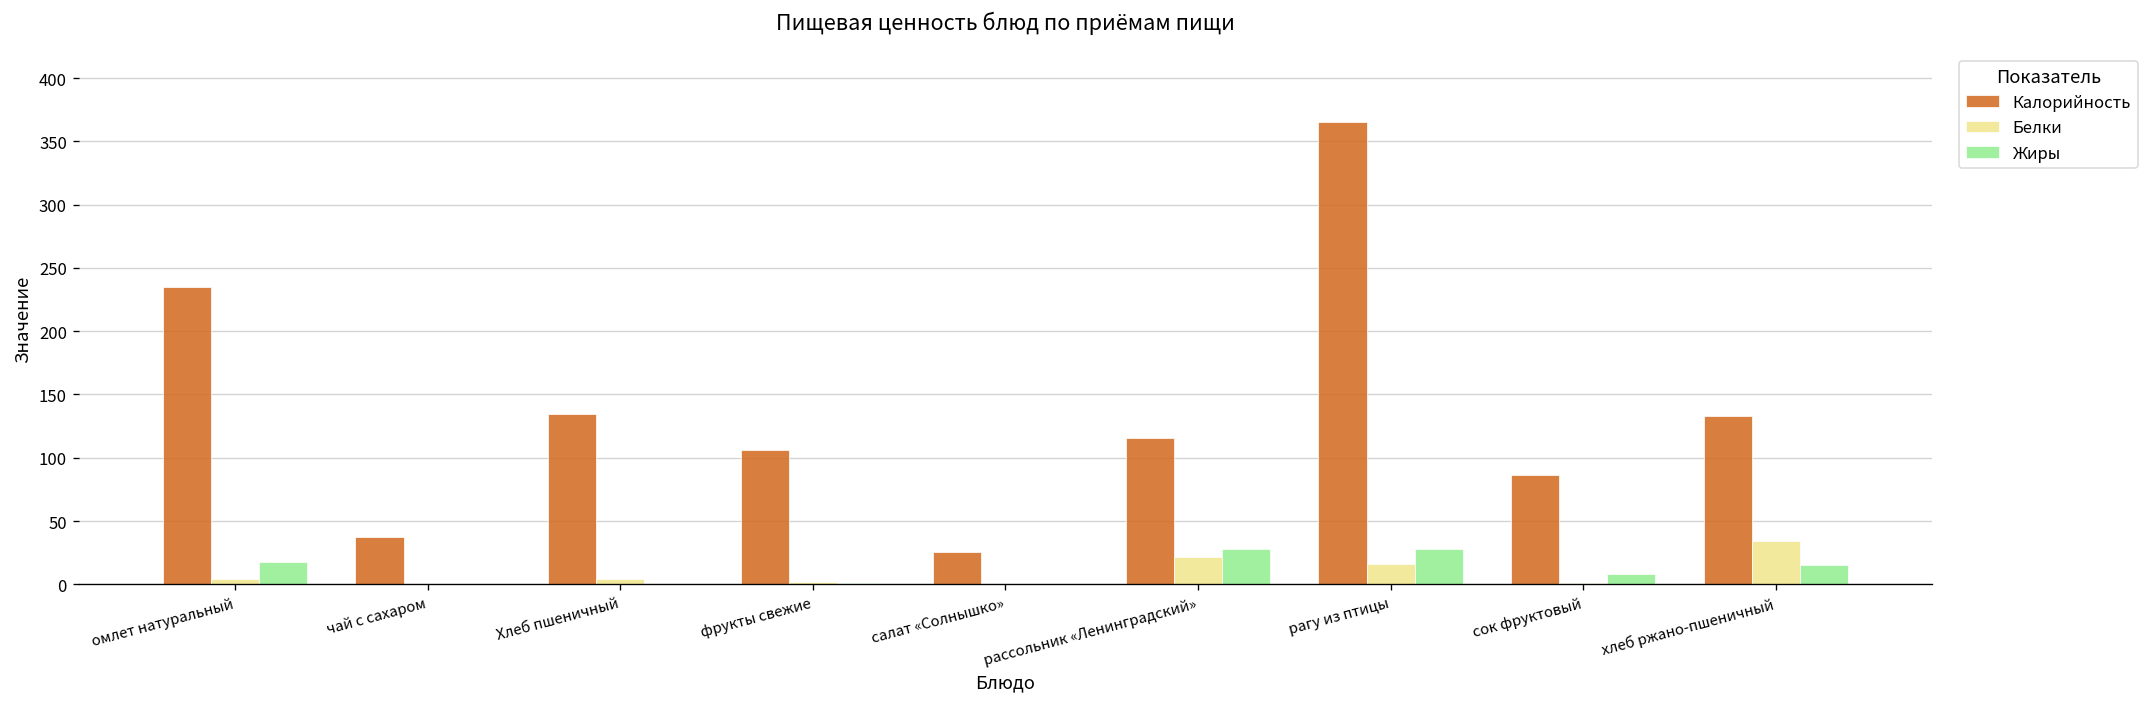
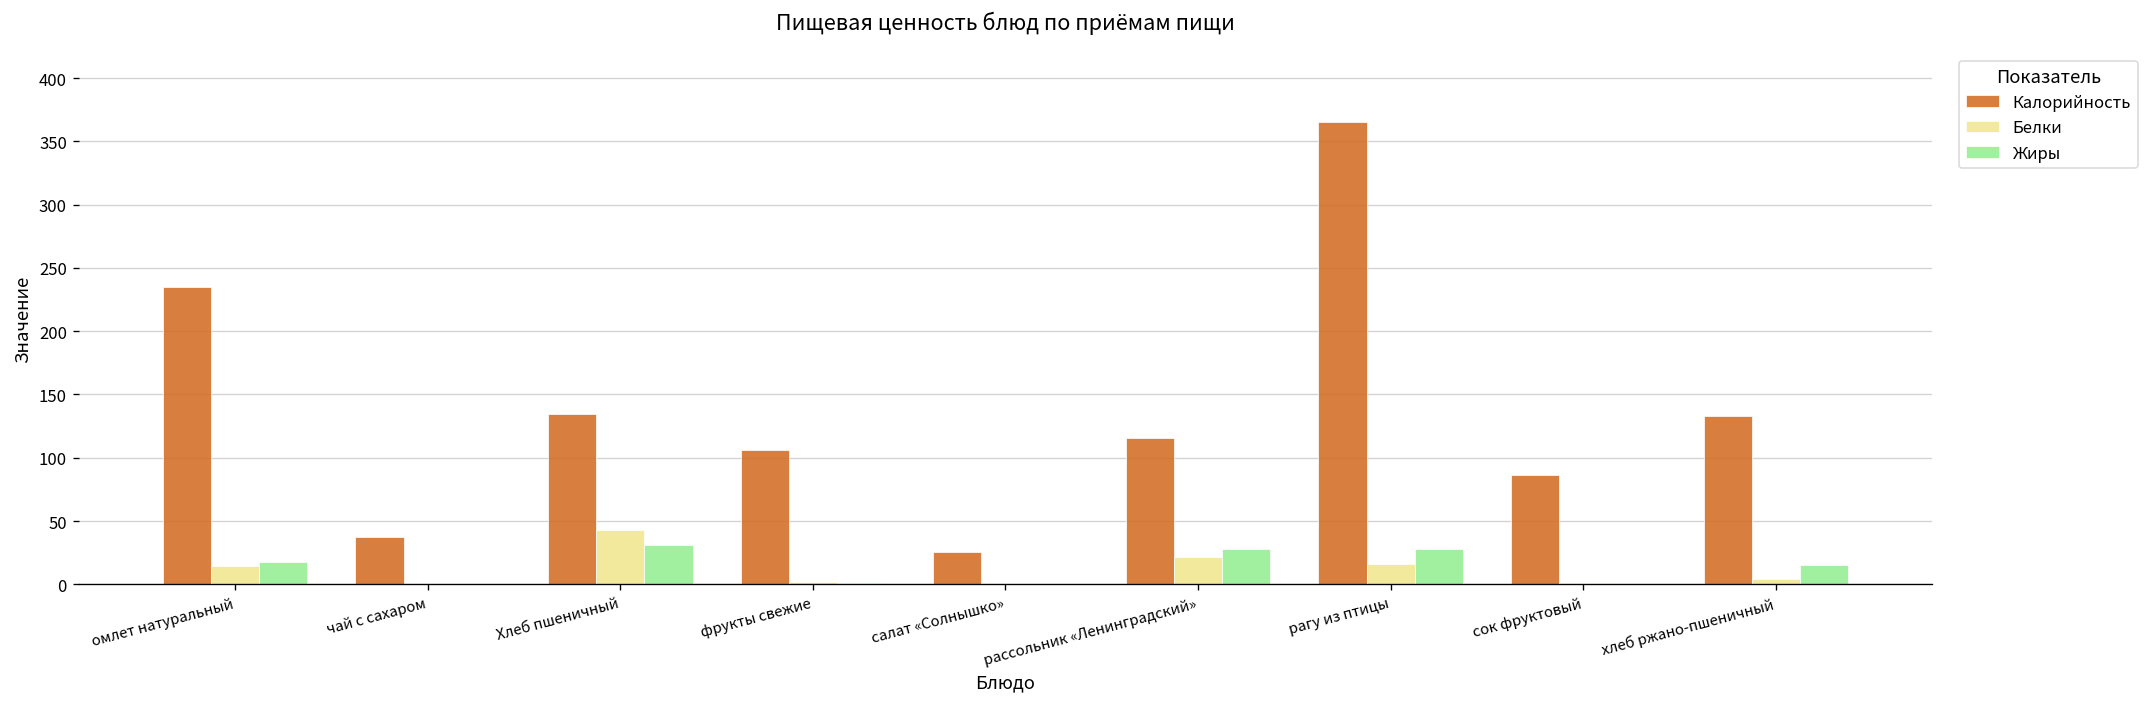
  {
    "Калорийность": {
      "омлет натуральный": 235,
      "чай с сахаром": 37,
      "Хлеб пшеничный": 134,
      "фрукты свежие": 106,
      "салат «Солнышко»": 26,
      "рассольник «Ленинградский»": 115,
      "рагу из птицы": 365,
      "сок фруктовый": 86,
      "хлеб ржано-пшеничный": 133
    },
    "Белки": {
-     "омлет натуральный": 5,
-     "Хлеб пшеничный": 4,
+     "омлет натуральный": 14,
+     "Хлеб пшеничный": 43,
      "рассольник «Ленинградский»": 22,
      "рагу из птицы": 16,
-     "хлеб ржано-пшеничный": 34
+     "хлеб ржано-пшеничный": 5
    },
    "Жиры": {
      "омлет натуральный": 18,
-     "Хлеб пшеничный": 0,
+     "Хлеб пшеничный": 31,
      "рассольник «Ленинградский»": 28,
      "рагу из птицы": 28,
-     "сок фруктовый": 8,
+     "сок фруктовый": 0,
      "хлеб ржано-пшеничный": 15
    }
  }
